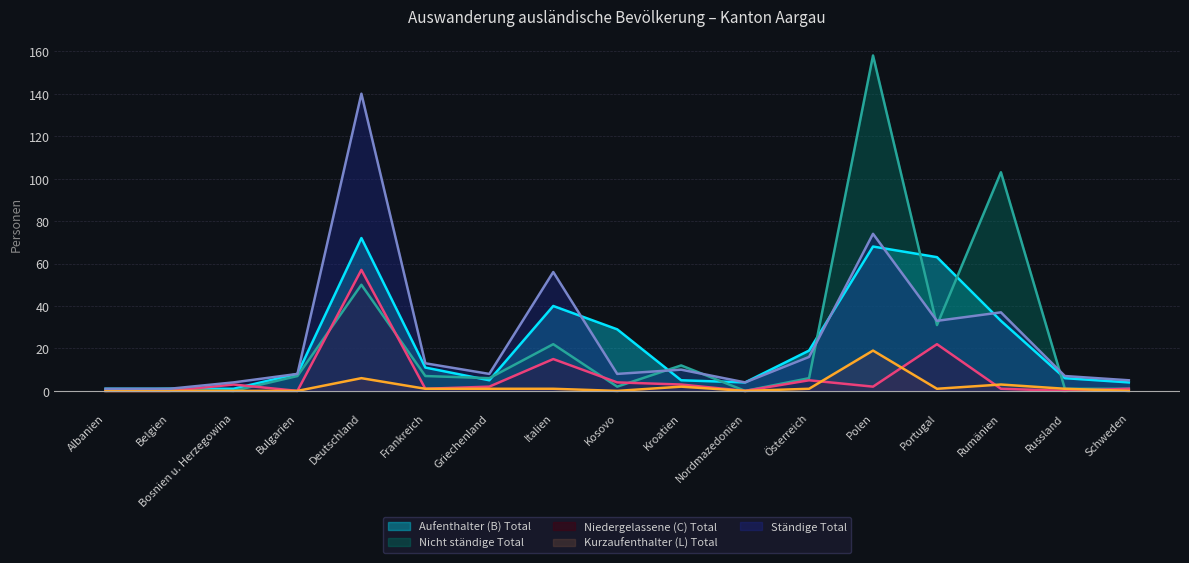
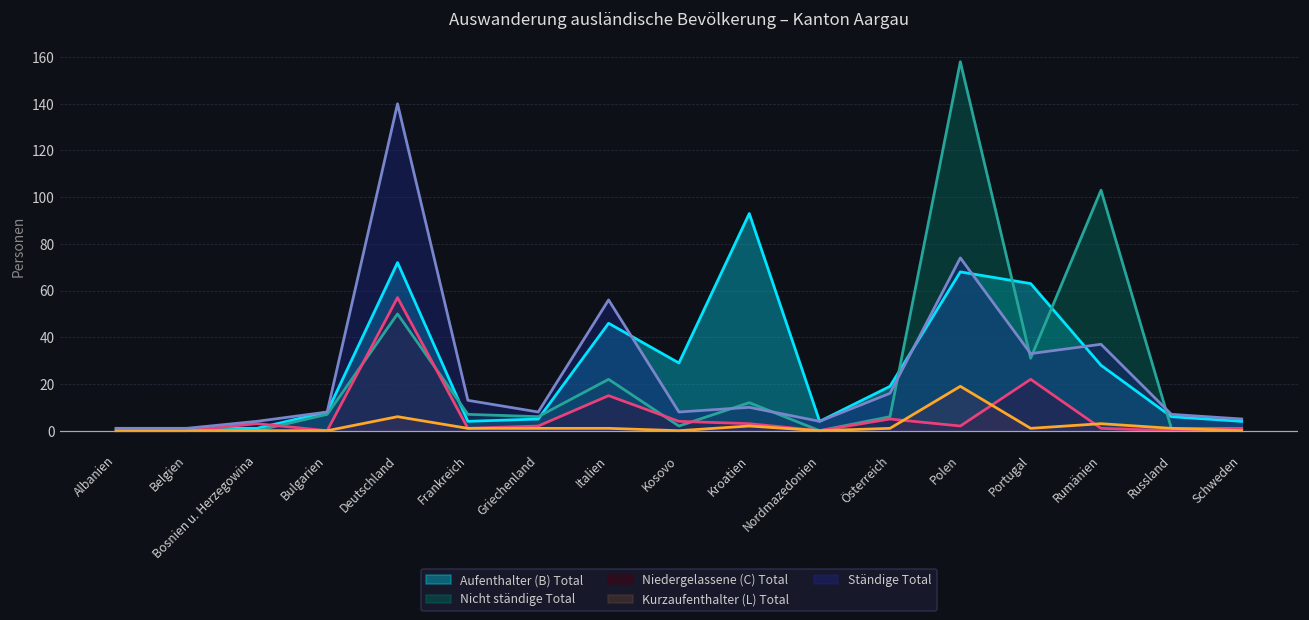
  {
    "Aufenthalter (B) Total": {
      "Deutschland": 72,
-     "Frankreich": 11,
-     "Italien": 40,
+     "Frankreich": 4,
+     "Italien": 46,
      "Kosovo": 29,
-     "Kroatien": 5,
+     "Kroatien": 93,
      "Österreich": 19,
      "Polen": 68,
      "Portugal": 63,
-     "Rumänien": 33
+     "Rumänien": 28
    }
  }
